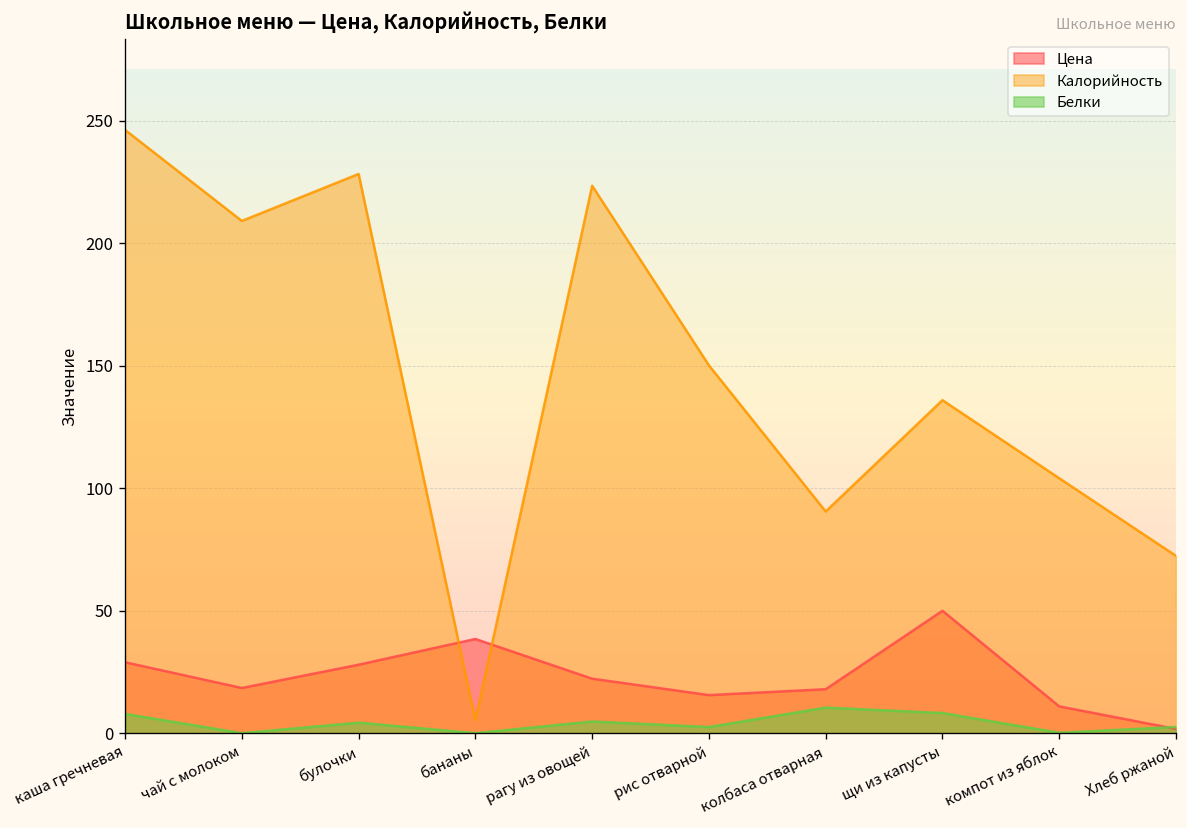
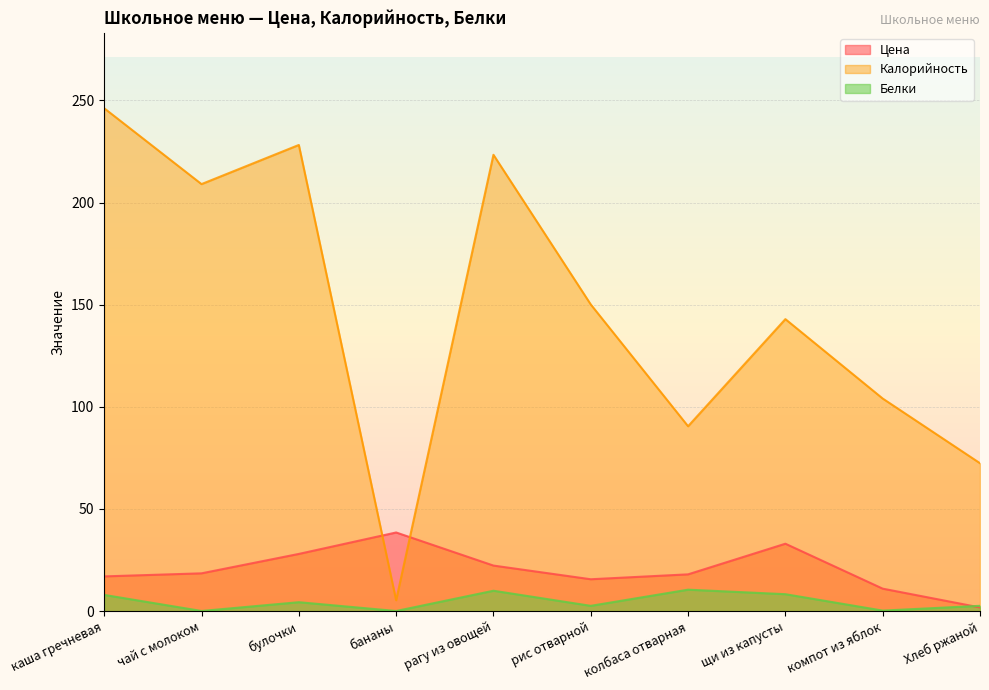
  {
    "Цена": {
-     "каша гречневая": 29,
+     "каша гречневая": 17,
      "чай с молоком": 19,
      "булочки": 28,
      "бананы": 39,
      "рагу из овощей": 22,
      "рис отварной": 16,
      "колбаса отварная": 18,
-     "щи из капусты": 50,
+     "щи из капусты": 33,
      "компот из яблок": 11
    },
    "Калорийность": {
      "каша гречневая": 246,
      "чай с молоком": 209,
      "булочки": 228,
      "бананы": 5,
      "рагу из овощей": 223,
      "рис отварной": 150,
      "колбаса отварная": 91,
-     "щи из капусты": 136,
+     "щи из капусты": 143,
      "компот из яблок": 104,
      "Хлеб ржаной": 72
    },
    "Белки": {
      "каша гречневая": 8,
      "чай с молоком": 0,
      "булочки": 4,
      "бананы": 0,
-     "рагу из овощей": 5,
+     "рагу из овощей": 10,
      "рис отварной": 3,
      "колбаса отварная": 11,
      "щи из капусты": 8,
      "компот из яблок": 0
    }
  }
